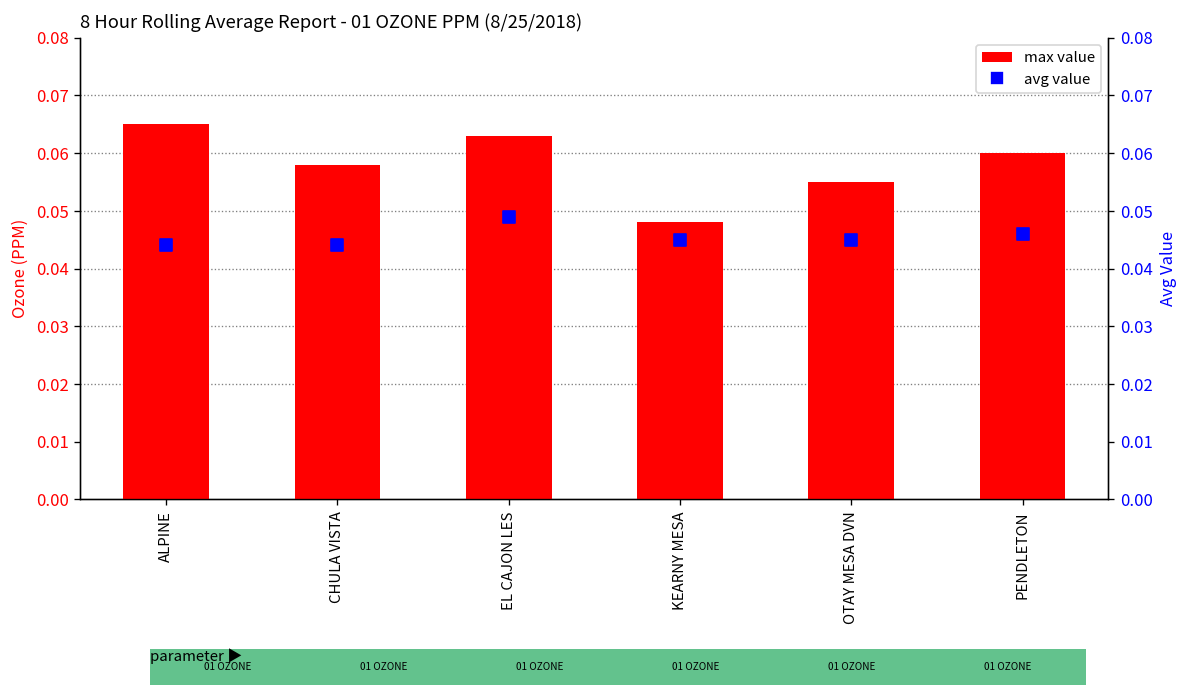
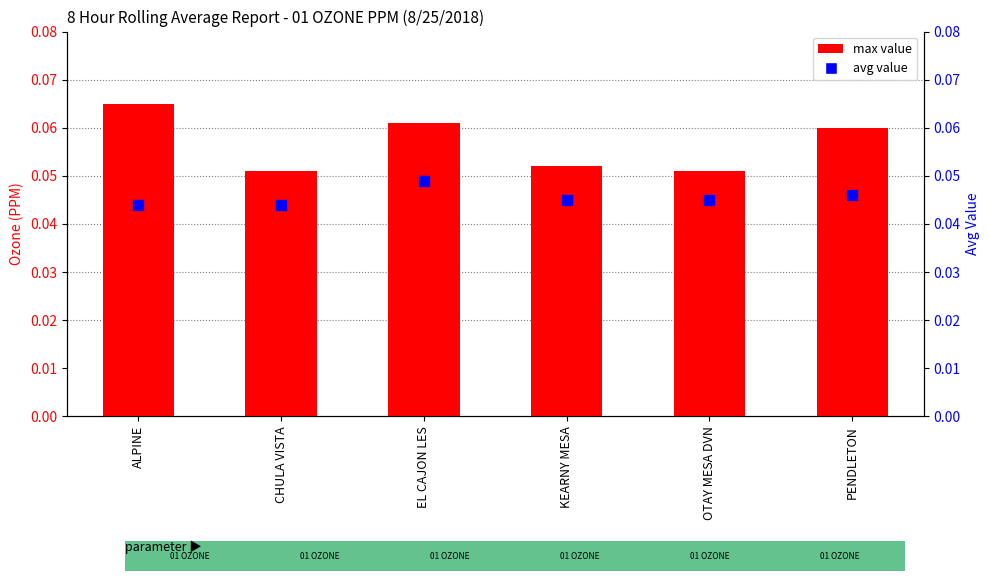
  {
    "8 Hour Rolling Average Report - 01 OZONE PPM (8/25/2018)": {
      "max value": {
        "ALPINE": 0.065,
-       "CHULA VISTA": 0.058,
-       "EL CAJON LES": 0.063,
-       "KEARNY MESA": 0.048,
-       "OTAY MESA DVN": 0.055,
+       "CHULA VISTA": 0.051,
+       "EL CAJON LES": 0.061,
+       "KEARNY MESA": 0.052,
+       "OTAY MESA DVN": 0.051,
        "PENDLETON": 0.060
      }
    }
  }
